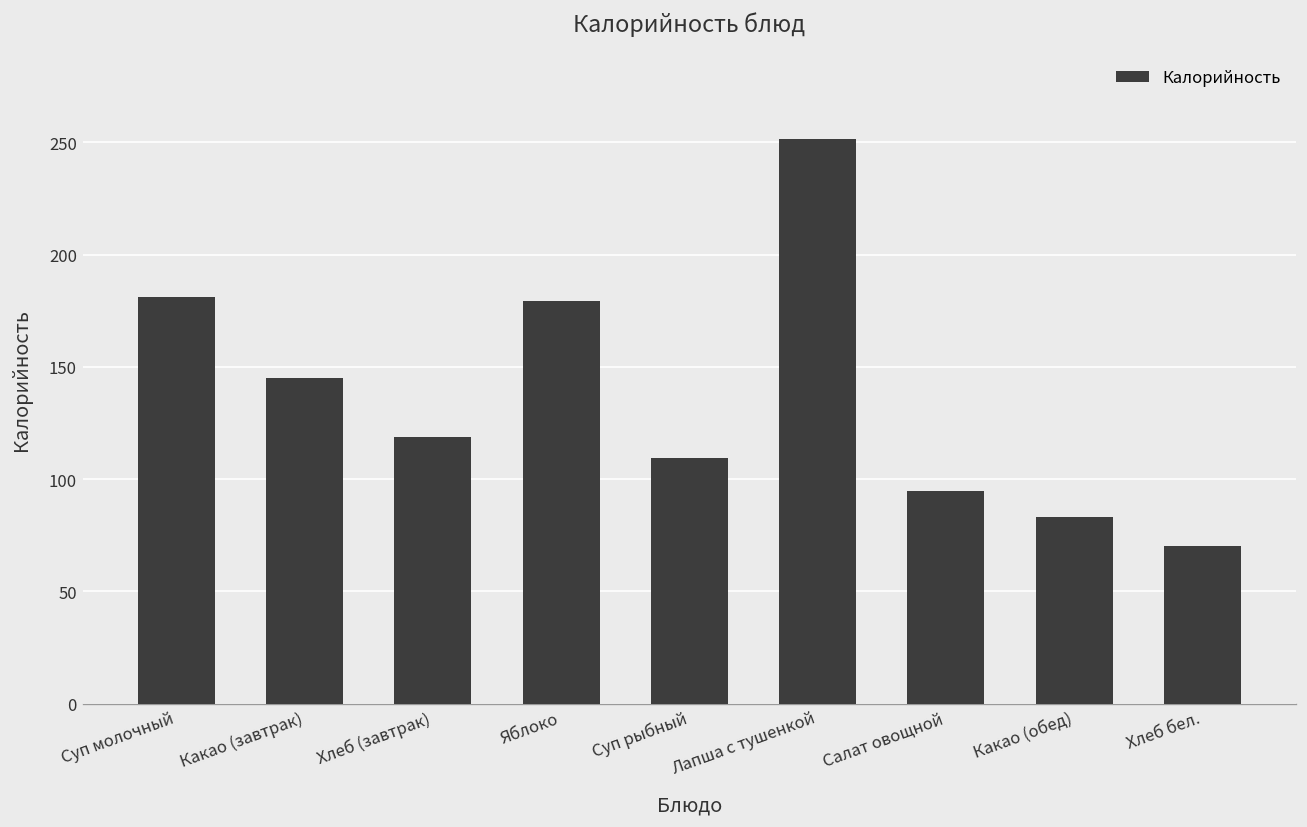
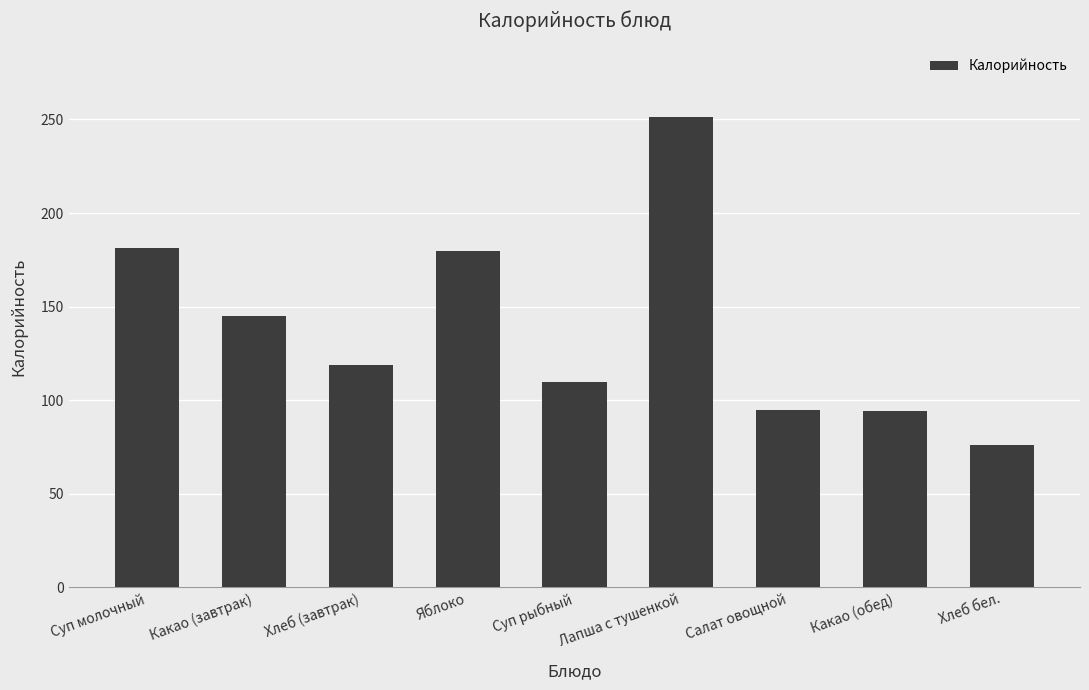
  {
    "Суп молочный": 181,
    "Какао (завтрак)": 145,
    "Хлеб (завтрак)": 119,
    "Яблоко": 180,
    "Суп рыбный": 110,
    "Лапша с тушенкой": 251,
    "Салат овощной": 95,
-   "Какао (обед)": 83,
-   "Хлеб бел.": 70
+   "Какао (обед)": 94,
+   "Хлеб бел.": 76
  }
